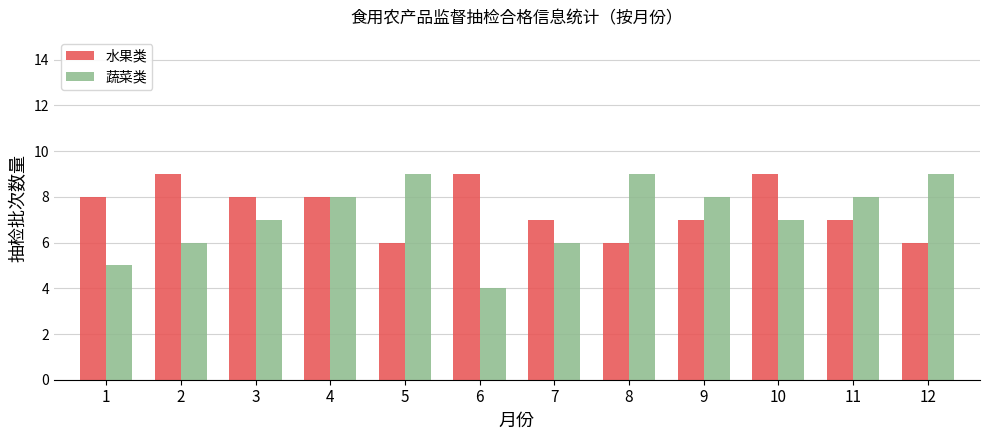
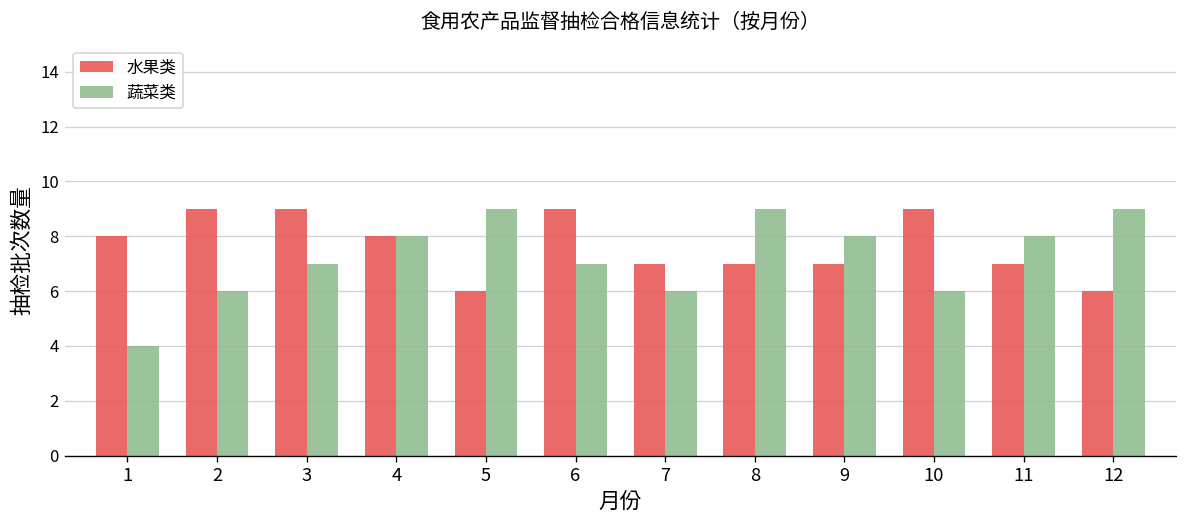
  {
    "水果类": {
      "1": 8,
      "2": 9,
-     "3": 8,
+     "3": 9,
      "4": 8,
      "5": 6,
      "6": 9,
      "7": 7,
-     "8": 6,
+     "8": 7,
      "9": 7,
      "10": 9,
      "11": 7,
      "12": 6
    },
    "蔬菜类": {
-     "1": 5,
+     "1": 4,
      "2": 6,
      "3": 7,
      "4": 8,
      "5": 9,
-     "6": 4,
+     "6": 7,
      "7": 6,
      "8": 9,
      "9": 8,
-     "10": 7,
+     "10": 6,
      "11": 8,
      "12": 9
    }
  }
